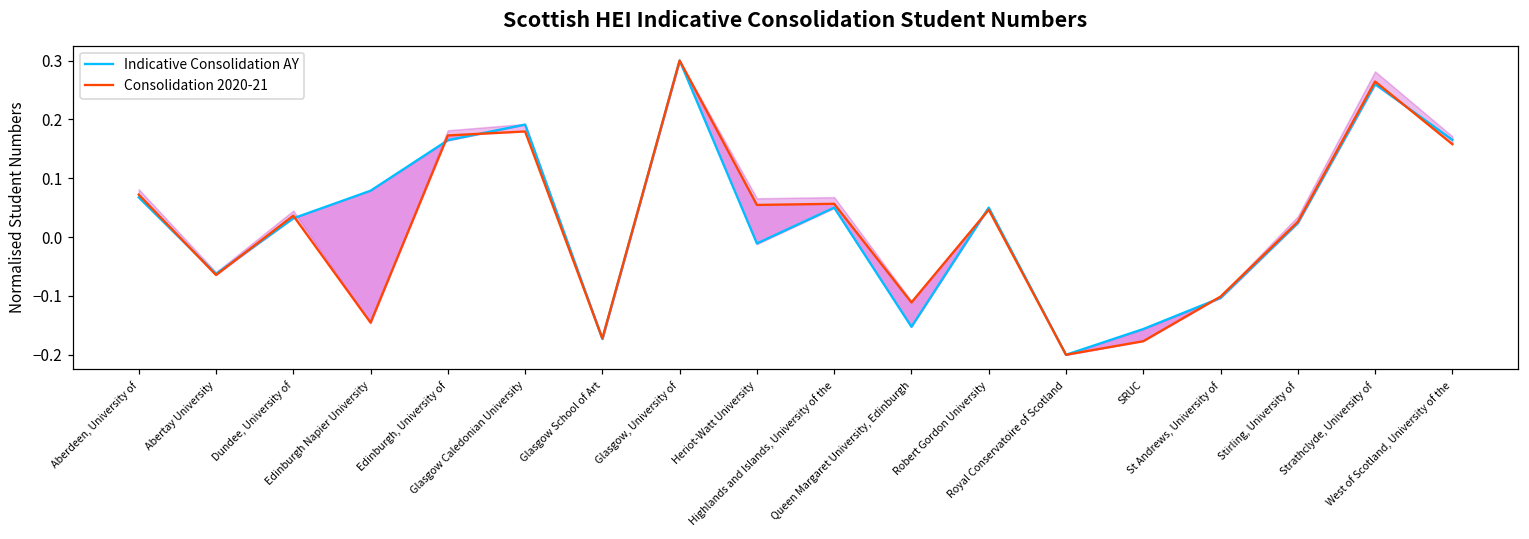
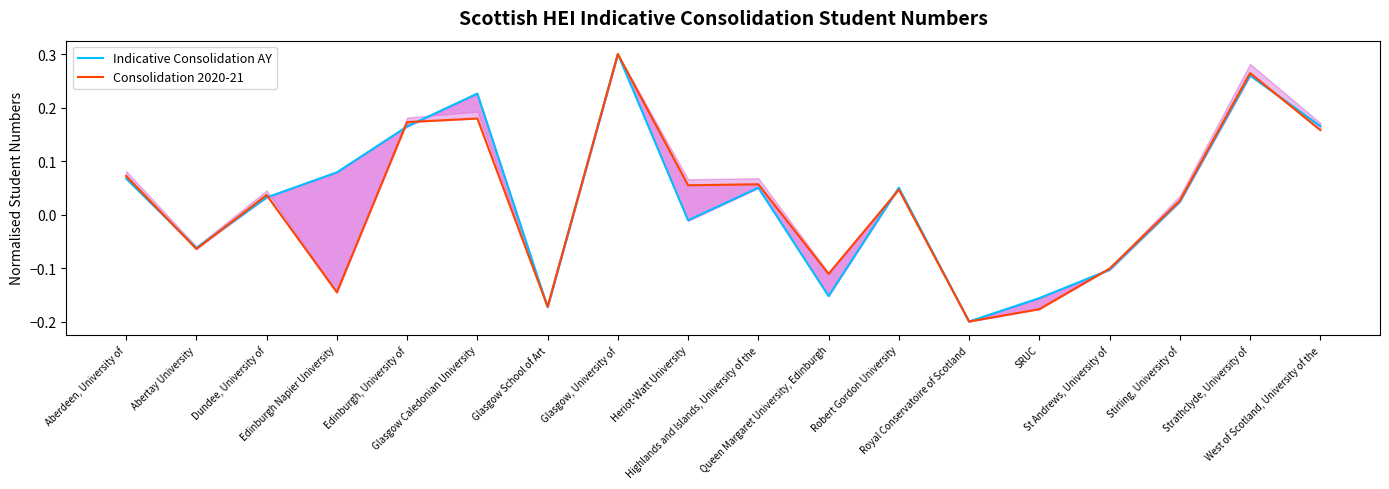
  {
    "Indicative Consolidation AY": {
      "Aberdeen, University of": 0.07,
      "Edinburgh, University of": 0.16,
-     "Glasgow Caledonian University": 0.19,
+     "Glasgow Caledonian University": 0.23,
      "Heriot-Watt University": -0.01,
      "Highlands and Islands, University of the": 0.05,
      "Queen Margaret University, Edinburgh": -0.15
    },
    "Consolidation 2020-21": {
      "Edinburgh Napier University": -0.15,
      "Glasgow Caledonian University": 0.18,
      "SRUC": -0.18,
      "West of Scotland, University of the": 0.16
    }
  }
